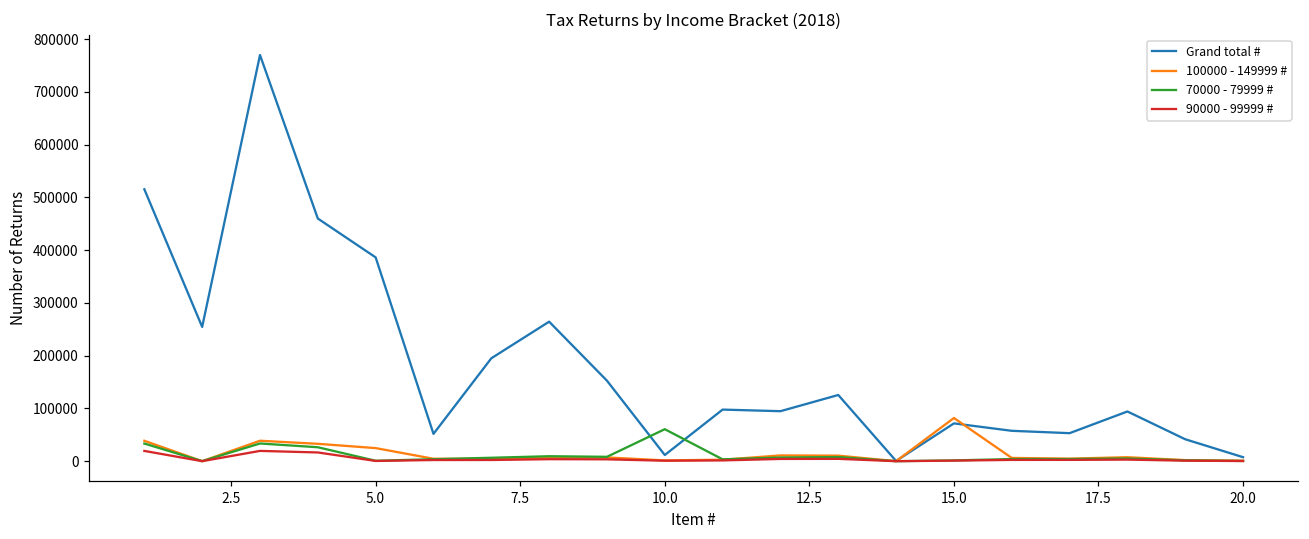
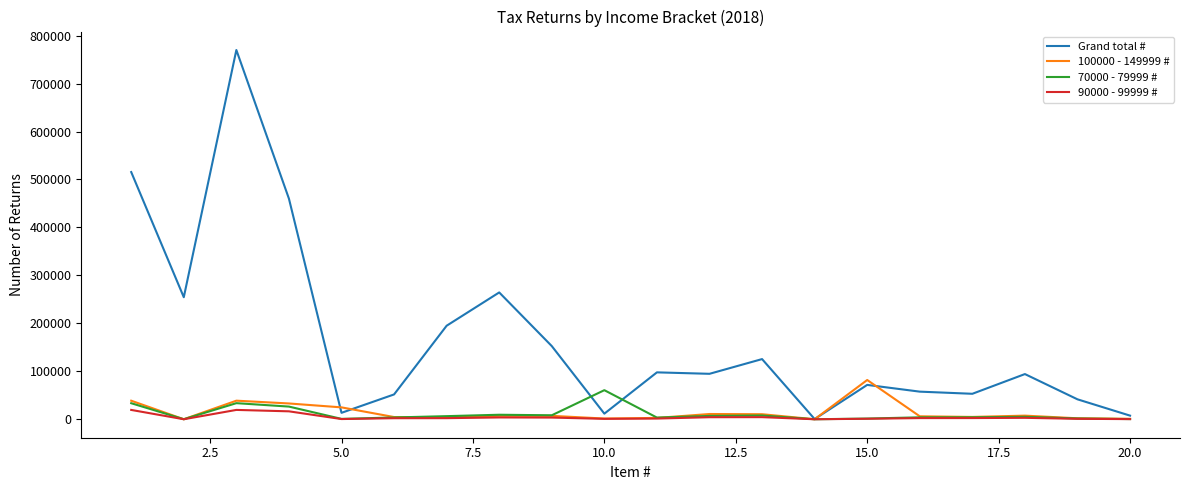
  {
    "Grand total #": {
-     "5.0": 390000,
+     "5.0": 10000,
      "10.0": 10000,
      "15.0": 70000,
      "20.0": 10000
    },
    "100000 - 149999 #": {
      "5.0": 20000,
      "15.0": 80000
    },
    "70000 - 79999 #": {
      "10.0": 60000
    }
  }
